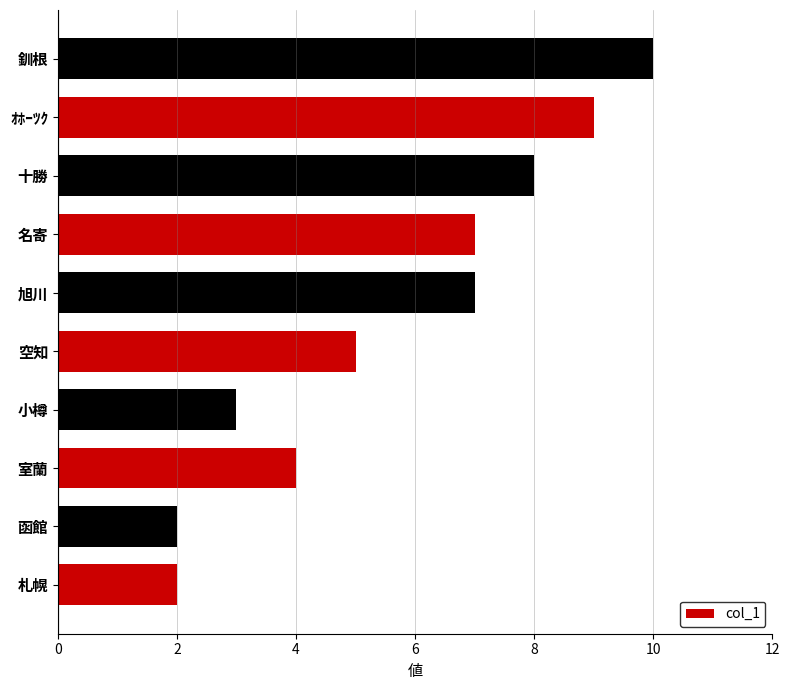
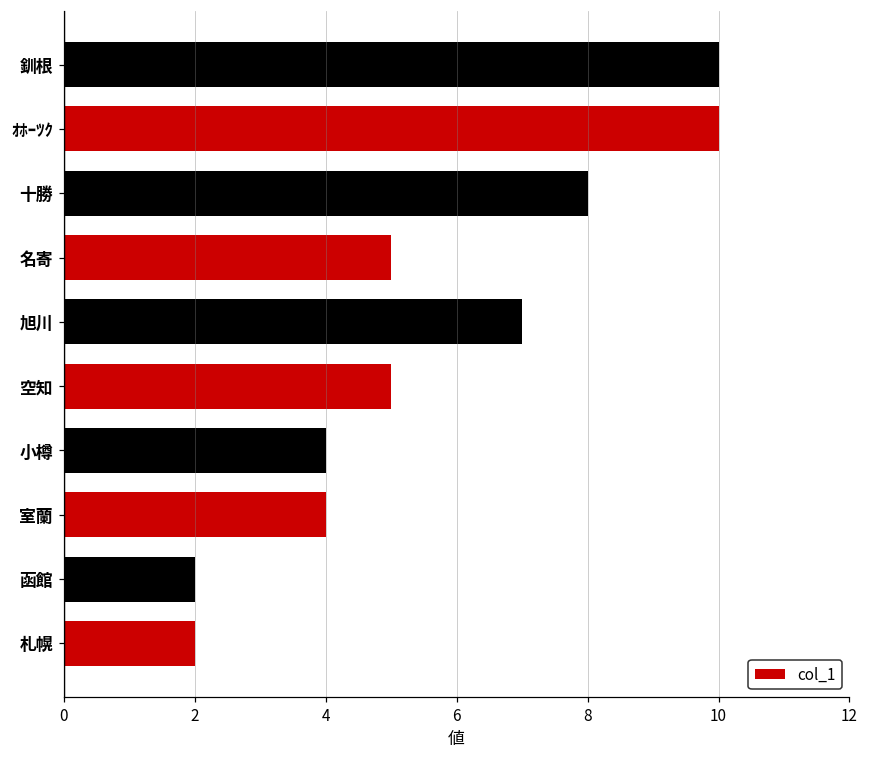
  {
    "釧根": 10,
-   "ｵﾎｰﾂｸ": 9,
+   "ｵﾎｰﾂｸ": 10,
    "十勝": 8,
-   "名寄": 7,
+   "名寄": 5,
    "旭川": 7,
    "空知": 5,
-   "小樽": 3,
+   "小樽": 4,
    "室蘭": 4,
    "函館": 2,
    "札幌": 2
  }
